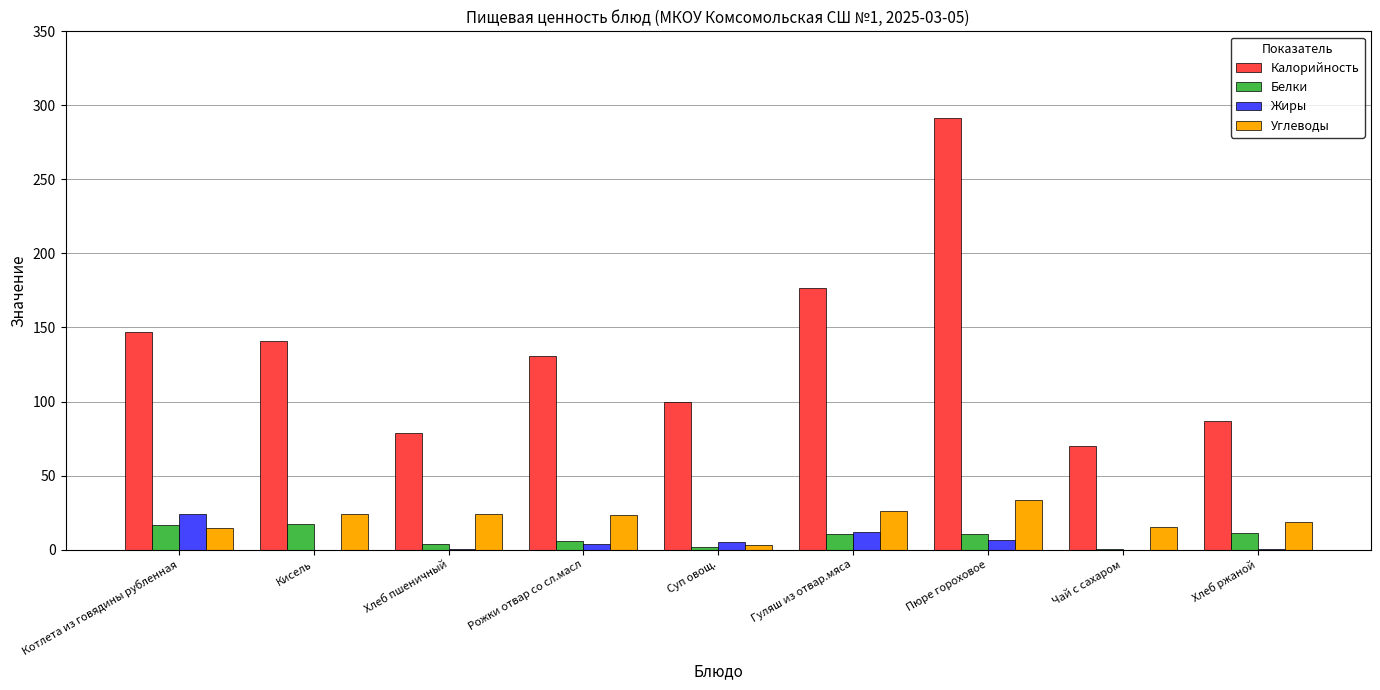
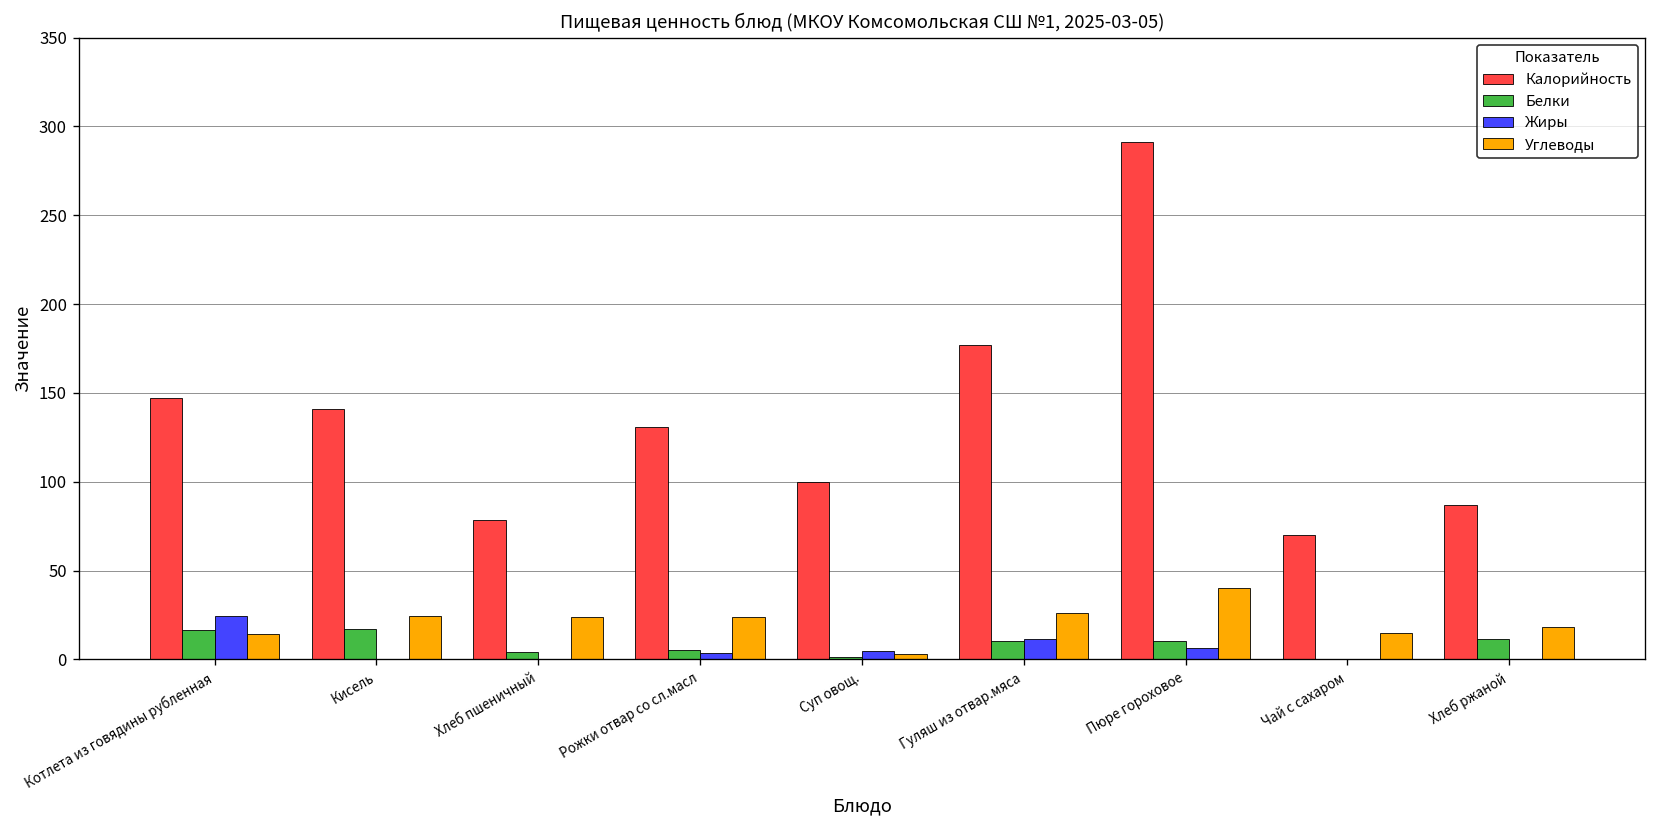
  {
    "Калорийность": {
      "Котлета из говядины рубленная": 147,
      "Кисель": 141,
      "Хлеб пшеничный": 79,
      "Рожки отвар со сл.масл": 131,
      "Суп овощ.": 100,
      "Гуляш из отвар.мяса": 177,
      "Пюре гороховое": 292,
      "Чай с сахаром": 70,
      "Хлеб ржаной": 87
    },
    "Белки": {
      "Котлета из говядины рубленная": 17,
      "Кисель": 17,
      "Хлеб пшеничный": 4,
      "Рожки отвар со сл.масл": 6,
      "Гуляш из отвар.мяса": 11,
      "Пюре гороховое": 10,
      "Хлеб ржаной": 12
    },
    "Жиры": {
      "Котлета из говядины рубленная": 24,
      "Кисель": 0,
      "Рожки отвар со сл.масл": 4,
      "Суп овощ.": 5,
      "Гуляш из отвар.мяса": 12,
      "Пюре гороховое": 7
    },
    "Углеводы": {
      "Котлета из говядины рубленная": 14,
      "Кисель": 24,
      "Хлеб пшеничный": 24,
      "Рожки отвар со сл.масл": 24,
      "Суп овощ.": 3,
      "Гуляш из отвар.мяса": 26,
-     "Пюре гороховое": 33,
+     "Пюре гороховое": 40,
      "Чай с сахаром": 15,
      "Хлеб ржаной": 18
    }
  }
